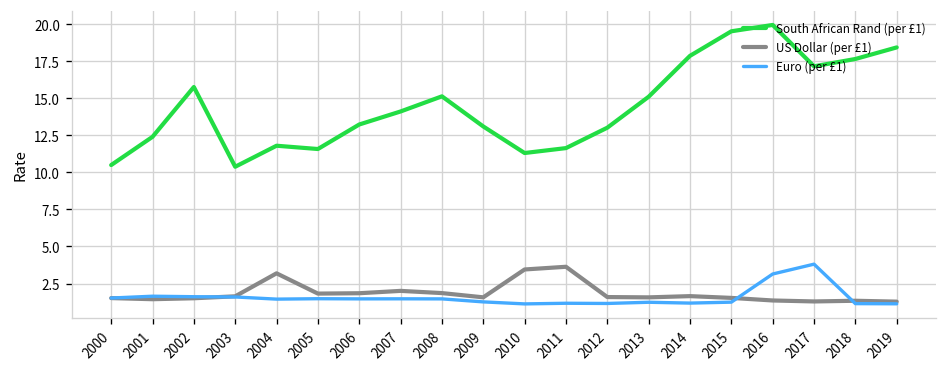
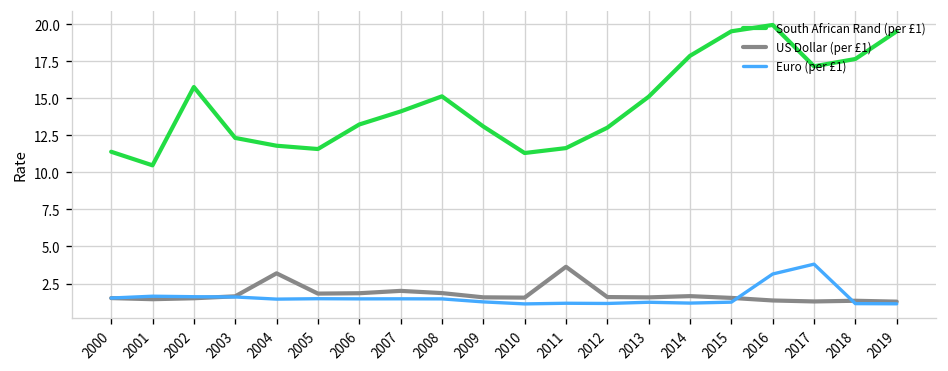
  {
    "South African Rand (per £1)": {
-     "2000": 10.5,
-     "2001": 12.4,
+     "2000": 11.4,
+     "2001": 10.5,
      "2002": 15.8,
-     "2003": 10.4,
+     "2003": 12.3,
      "2004": 11.8,
      "2005": 11.6,
      "2006": 13.2,
      "2007": 14.1,
      "2008": 15.1,
      "2009": 13.1,
      "2010": 11.3,
      "2011": 11.6,
      "2012": 13.0,
      "2013": 15.1,
      "2014": 17.9,
      "2015": 19.5,
      "2016": 20.0,
      "2017": 17.2,
      "2018": 17.7,
-     "2019": 18.4
+     "2019": 19.5
    },
    "US Dollar (per £1)": {
      "2004": 3.2,
      "2005": 1.8,
      "2006": 1.8,
      "2007": 2.0,
      "2008": 1.9,
      "2009": 1.6,
-     "2010": 3.4,
+     "2010": 1.5,
      "2011": 3.6,
      "2012": 1.6,
      "2013": 1.6,
      "2014": 1.6,
      "2015": 1.5,
      "2016": 1.4,
      "2017": 1.3
    },
    "Euro (per £1)": {
      "2004": 1.4,
      "2005": 1.5,
      "2006": 1.5,
      "2007": 1.5,
      "2008": 1.5,
      "2009": 1.3,
      "2010": 1.1,
      "2011": 1.2,
      "2012": 1.2,
      "2013": 1.2,
      "2014": 1.2,
      "2015": 1.2,
      "2016": 3.1,
      "2017": 3.8
    }
  }
